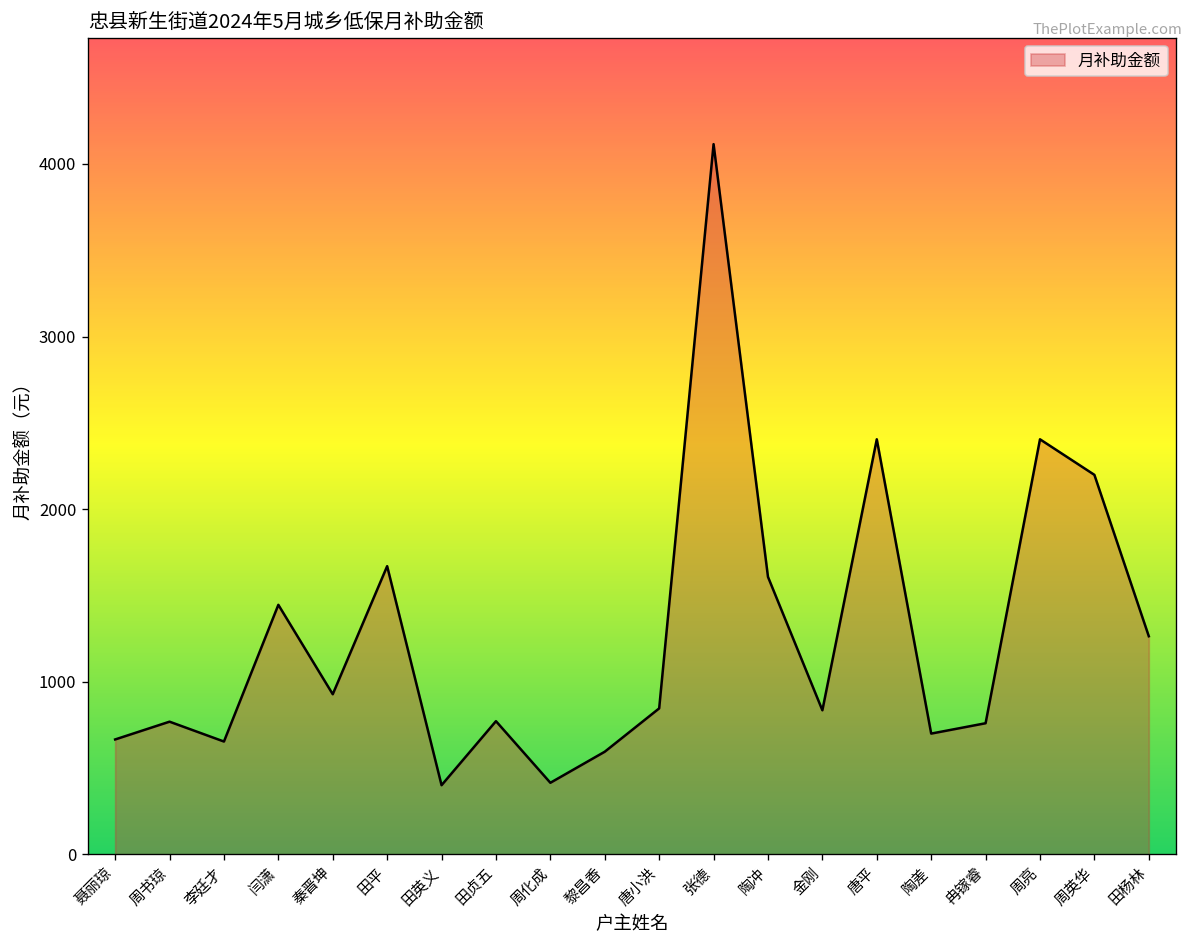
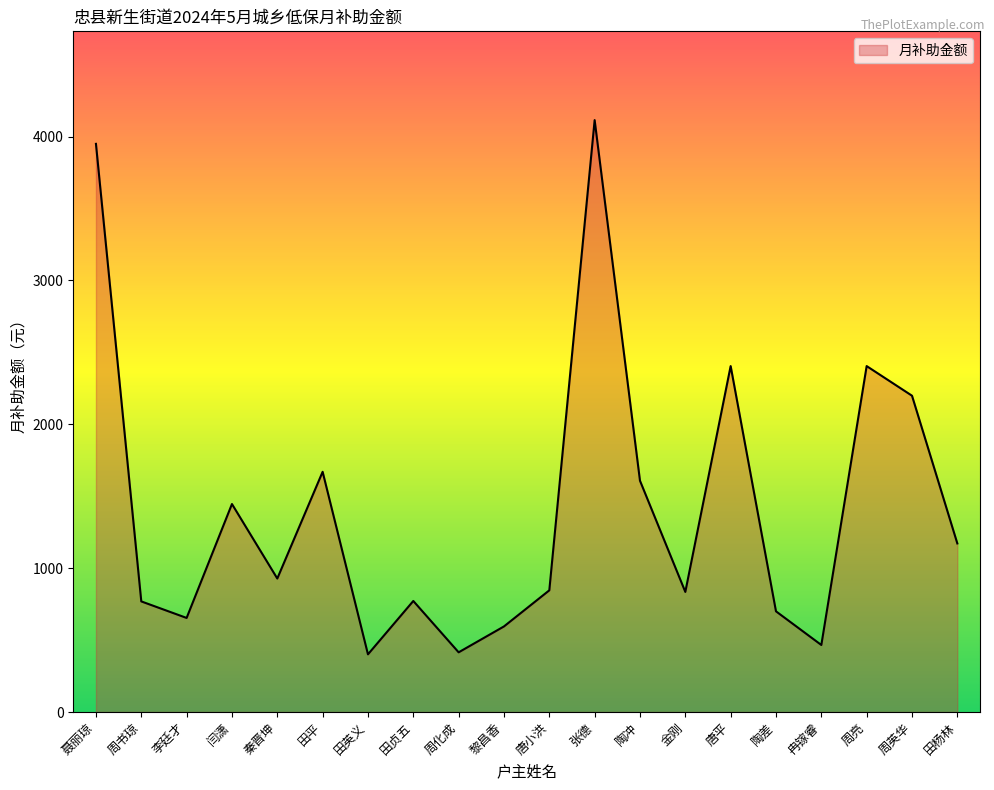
  {
-   "聂丽琼": 670,
+   "聂丽琼": 3950,
    "周书琼": 770,
    "李廷才": 650,
    "闫潇": 1450,
    "秦晋坤": 930,
    "田平": 1670,
    "田英义": 400,
    "田贞五": 770,
    "周化成": 420,
    "黎昌香": 600,
    "唐小洪": 850,
    "张德": 4120,
    "陶冲": 1610,
    "金刚": 840,
    "唐平": 2410,
    "陶差": 700,
-   "冉镓睿": 760,
+   "冉镓睿": 470,
    "周亮": 2410,
    "周英华": 2200,
-   "田杨林": 1260
+   "田杨林": 1170
  }
